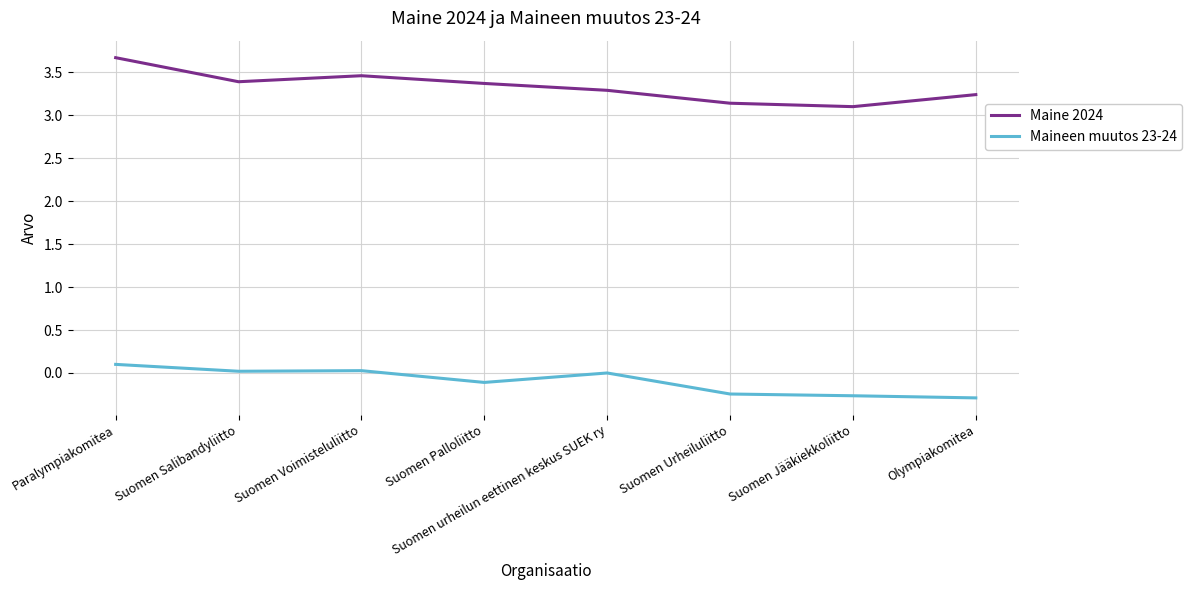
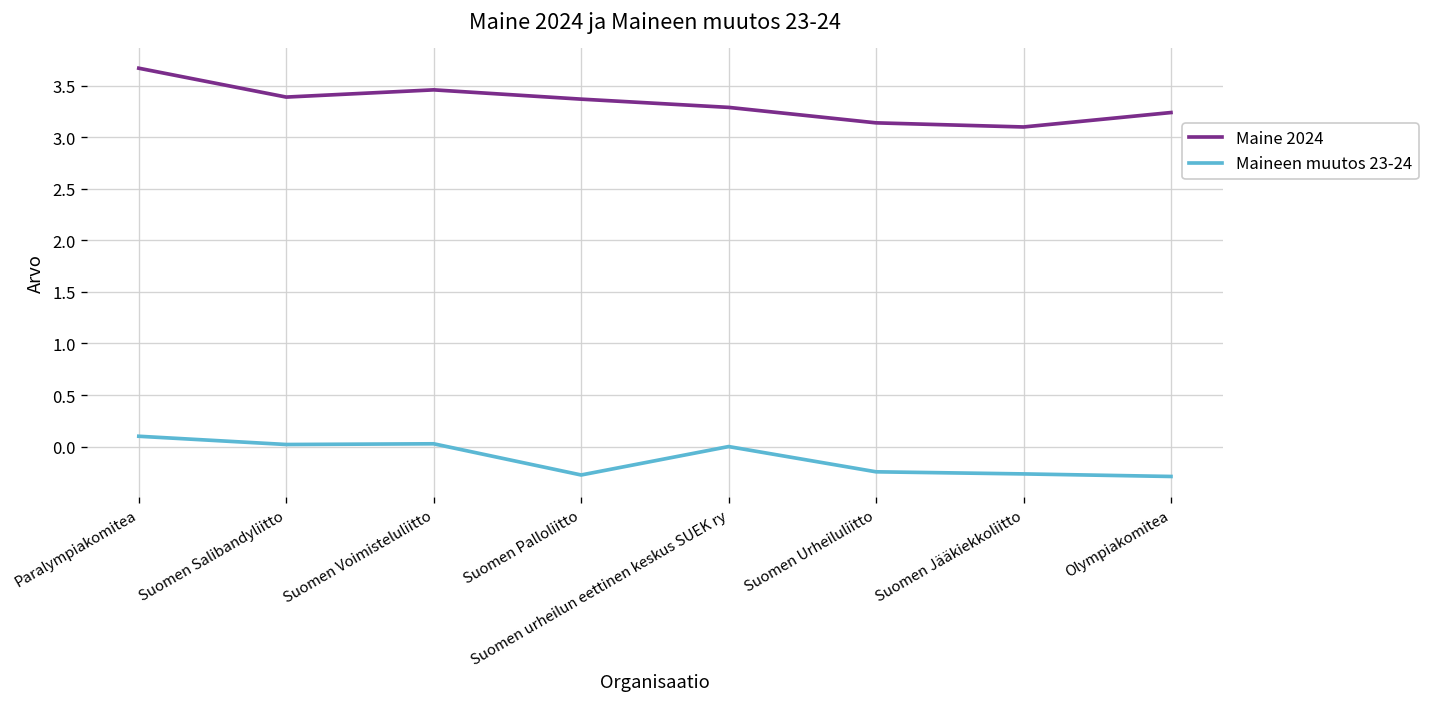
  {
    "Maine 2024": {
      "Paralympiakomitea": 3.7,
      "Suomen Salibandyliitto": 3.4,
      "Suomen Voimisteluliitto": 3.5,
      "Suomen Palloliitto": 3.4,
      "Suomen urheilun eettinen keskus SUEK ry": 3.3,
      "Suomen Urheiluliitto": 3.1,
      "Suomen Jääkiekkoliitto": 3.1,
      "Olympiakomitea": 3.2
    },
    "Maineen muutos 23-24": {
      "Paralympiakomitea": 0.1,
      "Suomen Salibandyliitto": 0.0,
      "Suomen Voimisteluliitto": 0.0,
-     "Suomen Palloliitto": -0.1,
+     "Suomen Palloliitto": -0.3,
      "Suomen urheilun eettinen keskus SUEK ry": 0.0,
      "Suomen Urheiluliitto": -0.2,
      "Suomen Jääkiekkoliitto": -0.3,
      "Olympiakomitea": -0.3
    }
  }
